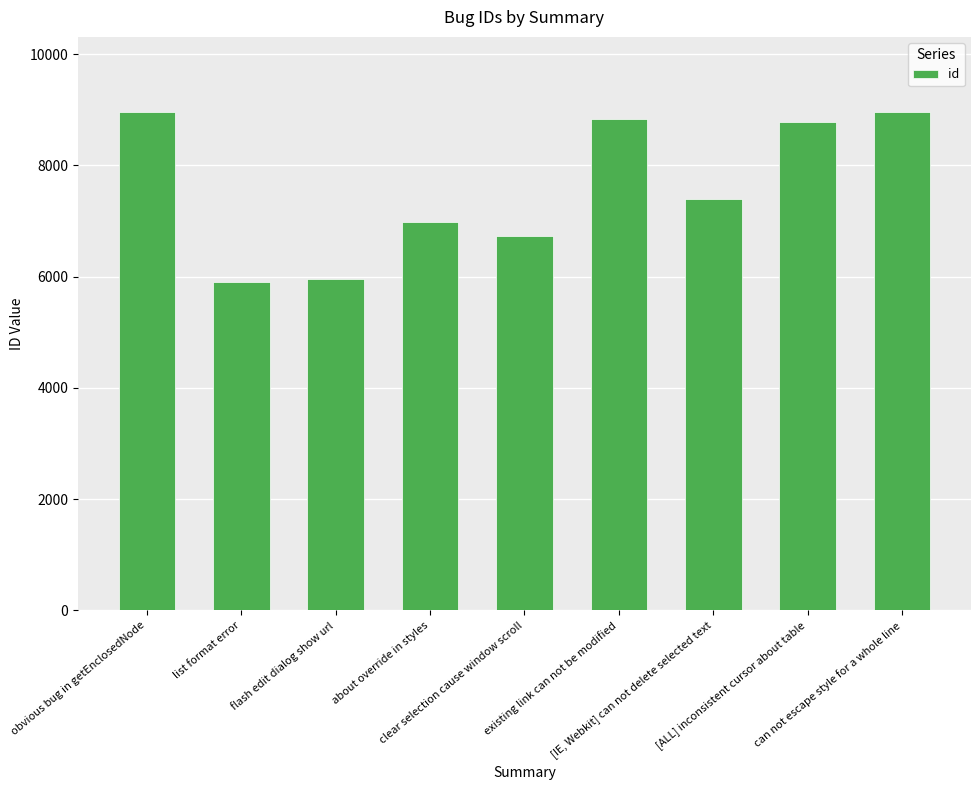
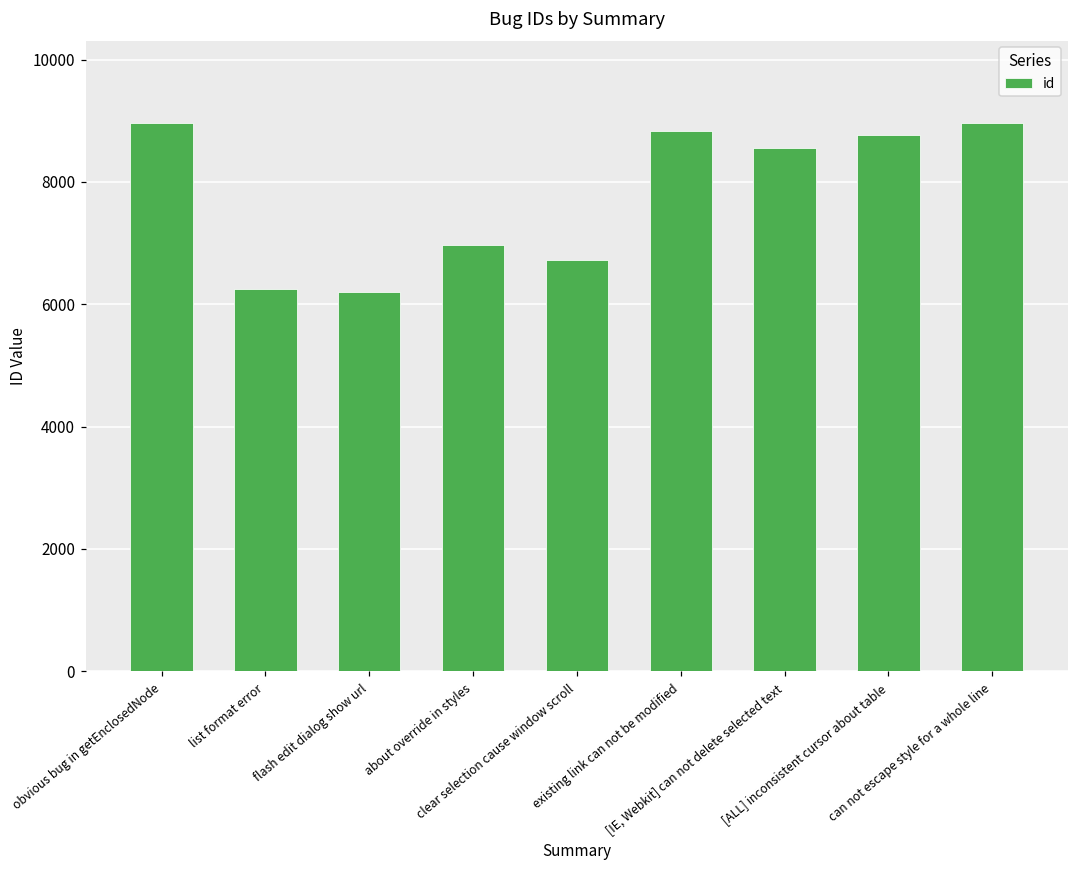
  {
    "obvious bug in getEnclosedNode": 9000,
-   "list format error": 5900,
-   "flash edit dialog show url": 6000,
+   "list format error": 6200,
+   "flash edit dialog show url": 6200,
    "about override in styles": 7000,
    "clear selection cause window scroll": 6700,
    "existing link can not be modified": 8800,
-   "[IE, Webkit] can not delete selected text": 7400,
+   "[IE, Webkit] can not delete selected text": 8500,
    "[ALL] inconsistent cursor about table": 8800,
    "can not escape style for a whole line": 9000
  }
